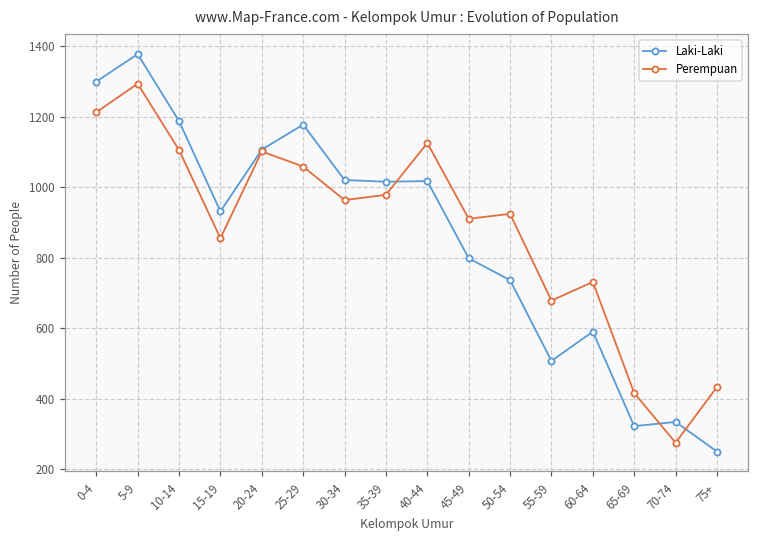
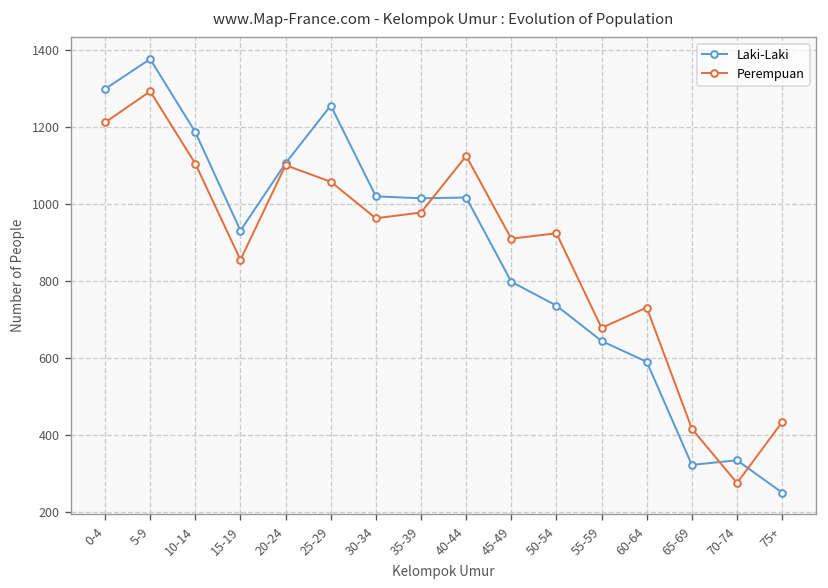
  {
    "Laki-Laki": {
      "0-4": 1300,
      "5-9": 1380,
      "10-14": 1190,
      "15-19": 930,
-     "25-29": 1180,
+     "25-29": 1260,
      "30-34": 1020,
      "35-39": 1020,
      "40-44": 1020,
      "45-49": 800,
      "50-54": 740,
-     "55-59": 510,
+     "55-59": 640,
      "60-64": 590,
      "65-69": 320,
      "70-74": 330,
      "75+": 250
    },
    "Perempuan": {
      "0-4": 1210,
      "5-9": 1290,
      "10-14": 1110,
      "15-19": 860,
      "25-29": 1060,
      "30-34": 960,
      "35-39": 980,
      "40-44": 1130,
      "45-49": 910,
      "50-54": 920,
      "55-59": 680,
      "60-64": 730,
      "65-69": 420,
      "70-74": 280,
      "75+": 430
    }
  }
